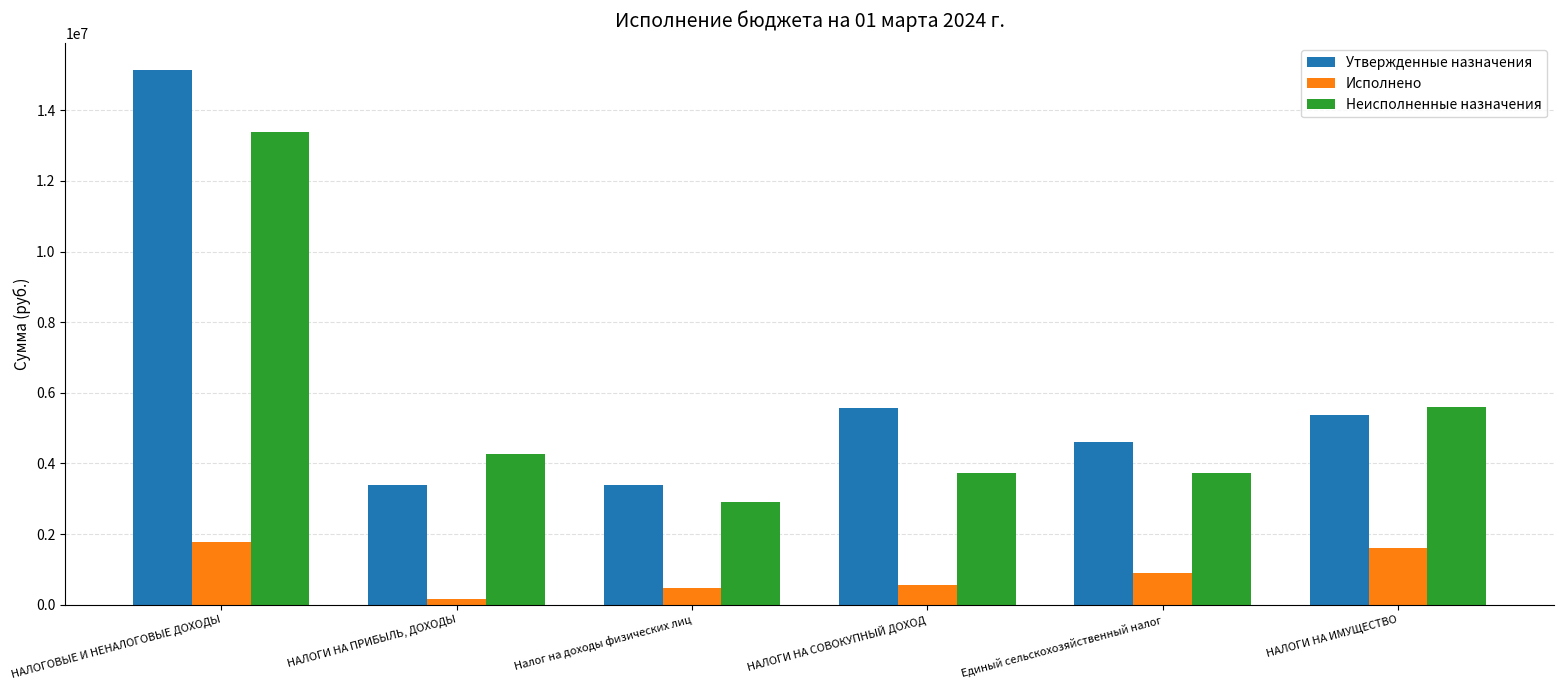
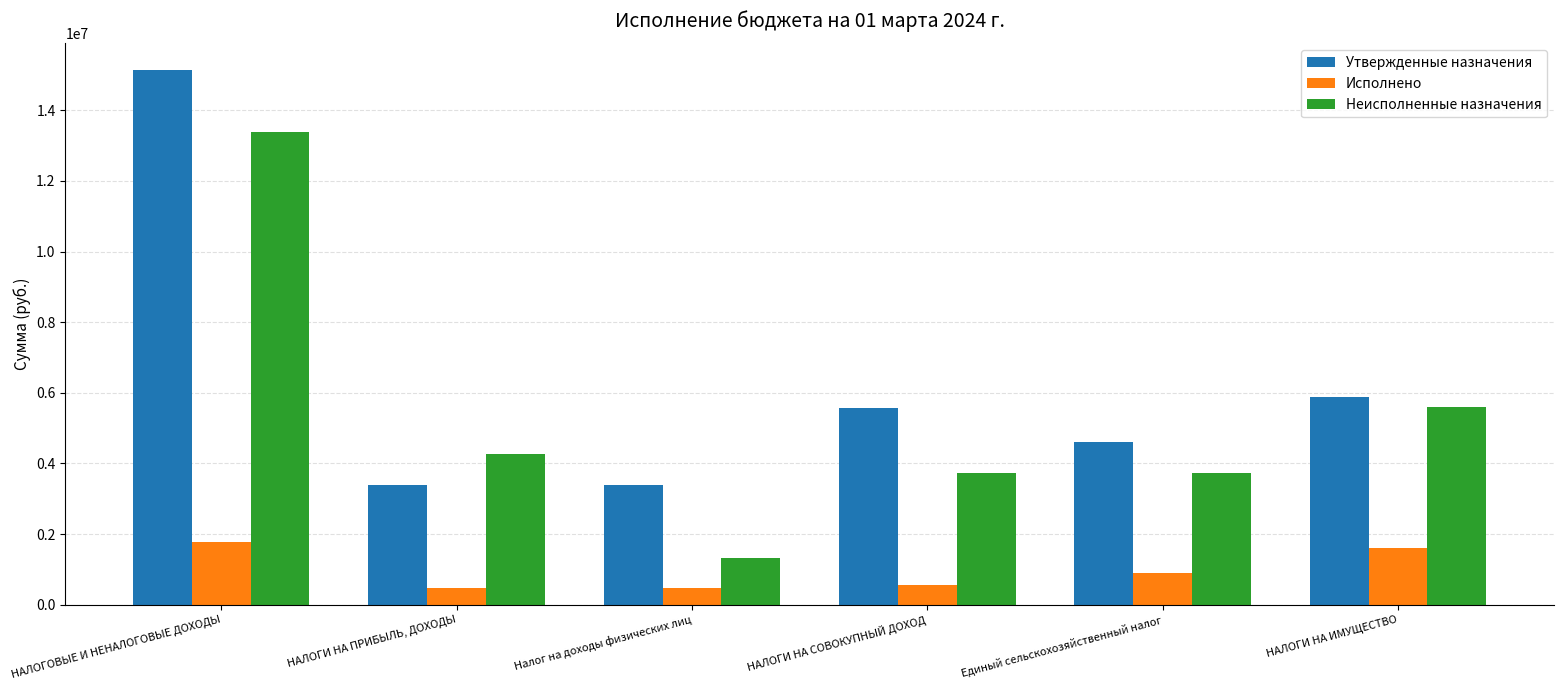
  {
    "Утвержденные назначения": {
      "НАЛОГОВЫЕ И НЕНАЛОГОВЫЕ ДОХОДЫ": 15100000,
      "НАЛОГИ НА ПРИБЫЛЬ, ДОХОДЫ": 3400000,
      "Налог на доходы физических лиц": 3400000,
      "НАЛОГИ НА СОВОКУПНЫЙ ДОХОД": 5600000,
      "Единый сельскохозяйственный налог": 4600000,
-     "НАЛОГИ НА ИМУЩЕСТВО": 5400000
+     "НАЛОГИ НА ИМУЩЕСТВО": 5900000
    },
    "Исполнено": {
      "НАЛОГОВЫЕ И НЕНАЛОГОВЫЕ ДОХОДЫ": 1800000,
-     "НАЛОГИ НА ПРИБЫЛЬ, ДОХОДЫ": 200000,
+     "НАЛОГИ НА ПРИБЫЛЬ, ДОХОДЫ": 500000,
      "Налог на доходы физических лиц": 500000,
      "НАЛОГИ НА СОВОКУПНЫЙ ДОХОД": 500000,
      "Единый сельскохозяйственный налог": 900000,
      "НАЛОГИ НА ИМУЩЕСТВО": 1600000
    },
    "Неисполненные назначения": {
      "НАЛОГОВЫЕ И НЕНАЛОГОВЫЕ ДОХОДЫ": 13400000,
      "НАЛОГИ НА ПРИБЫЛЬ, ДОХОДЫ": 4300000,
-     "Налог на доходы физических лиц": 2900000,
+     "Налог на доходы физических лиц": 1300000,
      "НАЛОГИ НА СОВОКУПНЫЙ ДОХОД": 3700000,
      "Единый сельскохозяйственный налог": 3700000,
      "НАЛОГИ НА ИМУЩЕСТВО": 5600000
    }
  }
